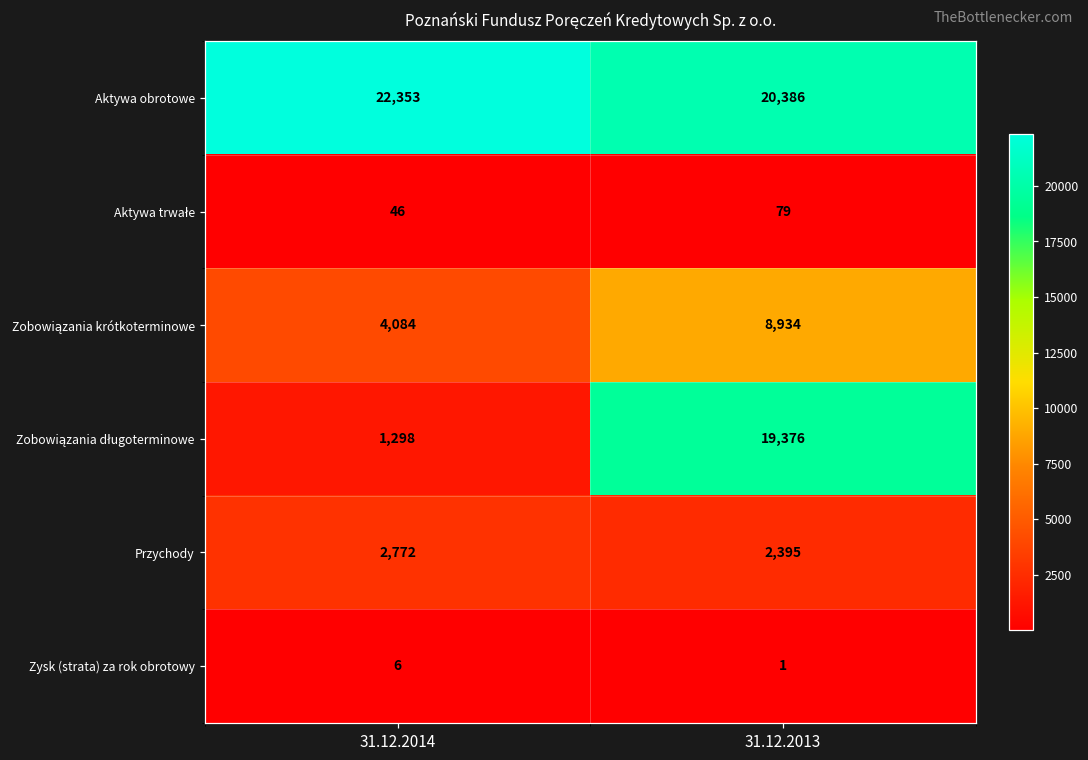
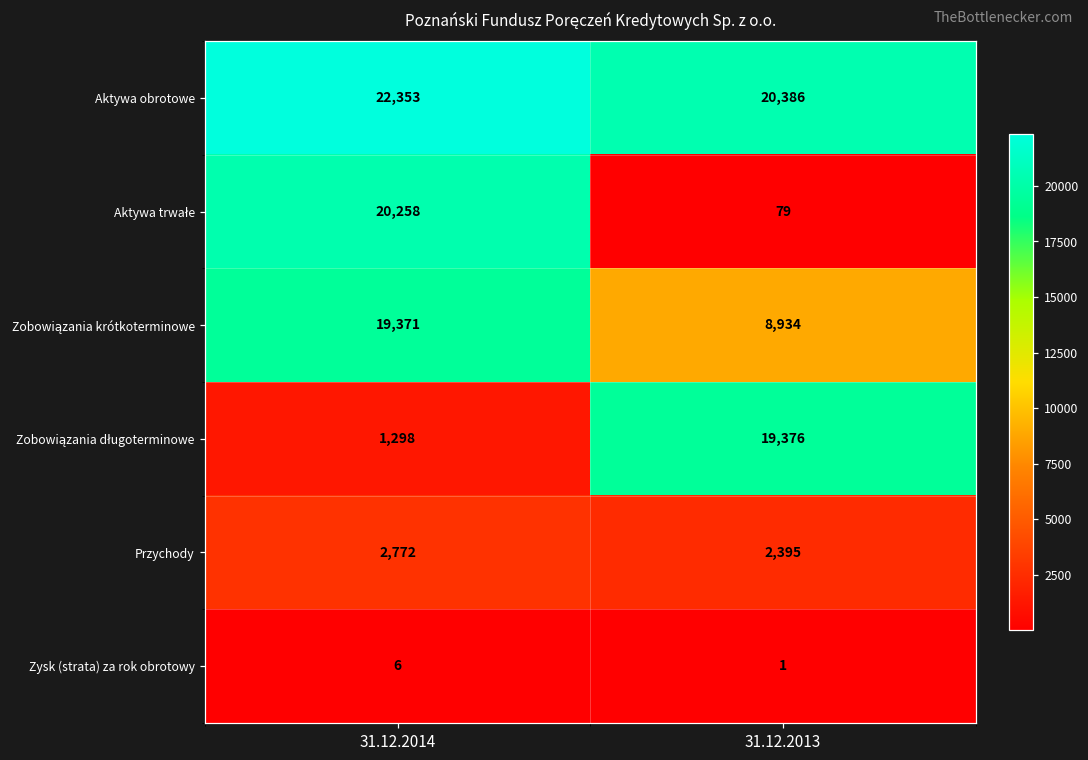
  {
    "Aktywa obrotowe": {
      "31.12.2014": "22,353",
      "31.12.2013": "20,386"
    },
    "Aktywa trwałe": {
-     "31.12.2014": "46",
+     "31.12.2014": "20,258",
      "31.12.2013": "79"
    },
    "Zobowiązania krótkoterminowe": {
-     "31.12.2014": "4,084",
+     "31.12.2014": "19,371",
      "31.12.2013": "8,934"
    },
    "Zobowiązania długoterminowe": {
      "31.12.2014": "1,298",
      "31.12.2013": "19,376"
    },
    "Przychody": {
      "31.12.2014": "2,772",
      "31.12.2013": "2,395"
    },
    "Zysk (strata) za rok obrotowy": {
      "31.12.2014": "6",
      "31.12.2013": "1"
    }
  }
